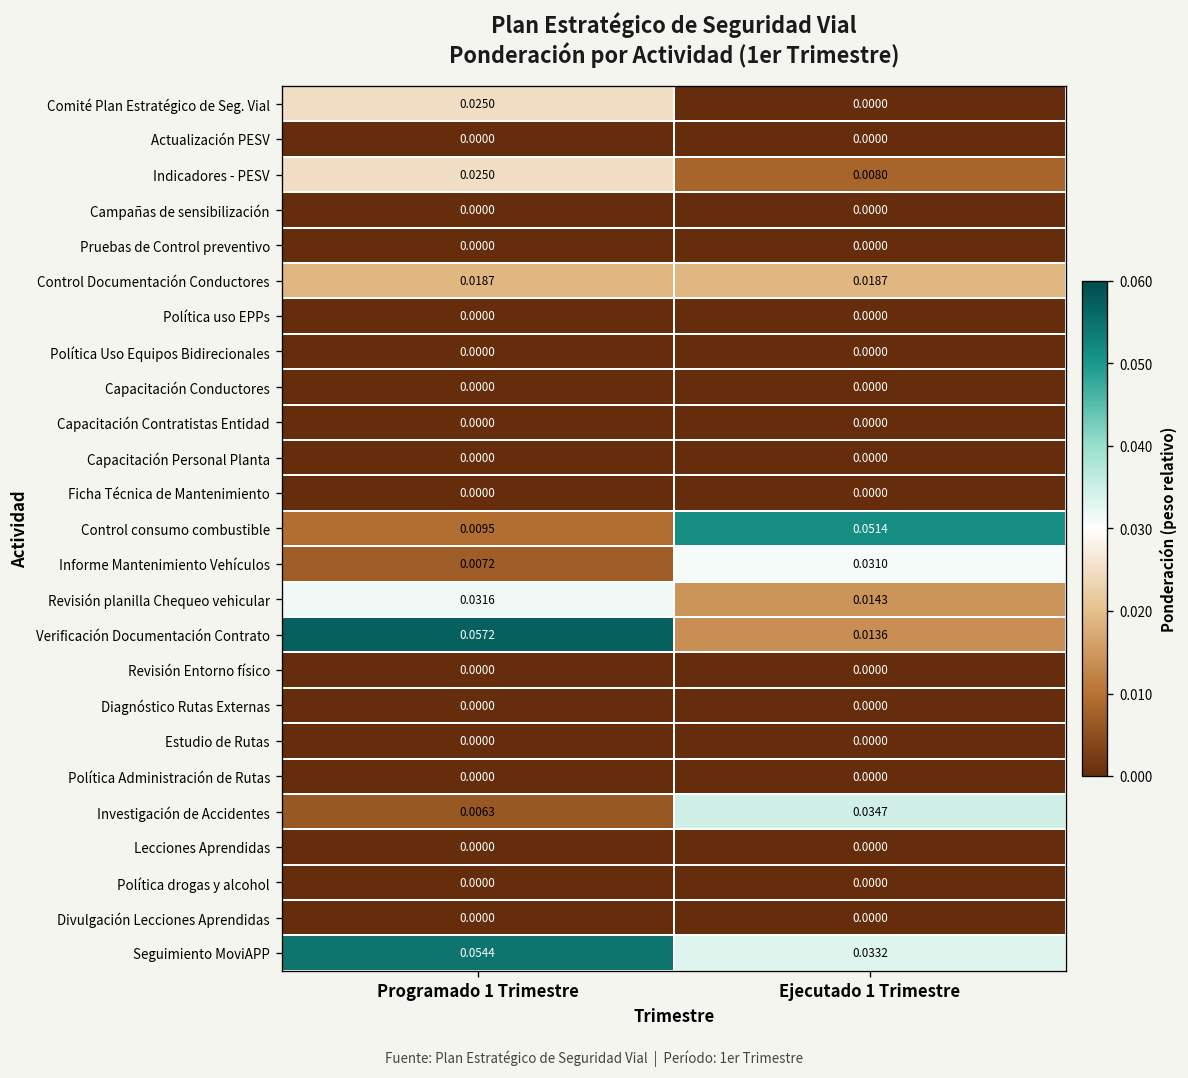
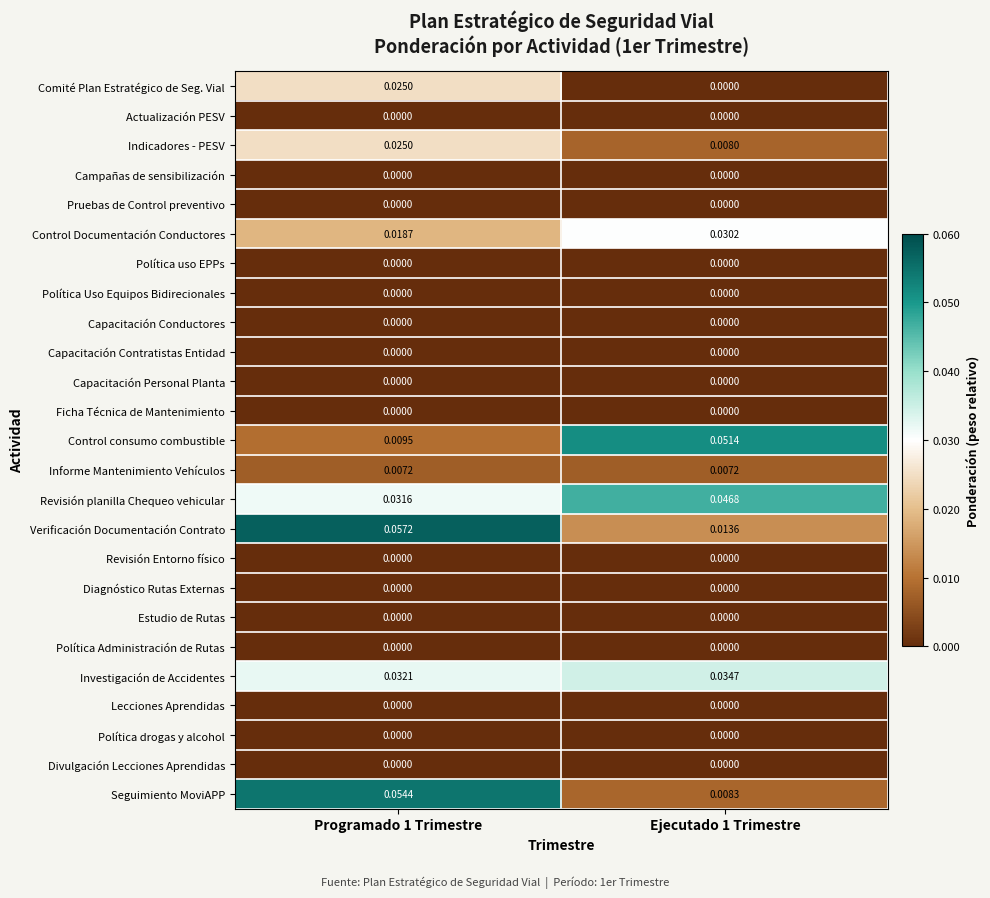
  {
    "Comité Plan Estratégico de Seg. Vial": {
      "Programado 1 Trimestre": 0.0250,
      "Ejecutado 1 Trimestre": 0.0000
    },
    "Actualización PESV": {
      "Programado 1 Trimestre": 0.0000,
      "Ejecutado 1 Trimestre": 0.0000
    },
    "Indicadores - PESV": {
      "Programado 1 Trimestre": 0.0250,
      "Ejecutado 1 Trimestre": 0.0080
    },
    "Campañas de sensibilización": {
      "Programado 1 Trimestre": 0.0000,
      "Ejecutado 1 Trimestre": 0.0000
    },
    "Pruebas de Control preventivo": {
      "Programado 1 Trimestre": 0.0000,
      "Ejecutado 1 Trimestre": 0.0000
    },
    "Control Documentación Conductores": {
      "Programado 1 Trimestre": 0.0187,
-     "Ejecutado 1 Trimestre": 0.0187
+     "Ejecutado 1 Trimestre": 0.0302
    },
    "Política uso EPPs": {
      "Programado 1 Trimestre": 0.0000,
      "Ejecutado 1 Trimestre": 0.0000
    },
    "Política Uso Equipos Bidirecionales": {
      "Programado 1 Trimestre": 0.0000,
      "Ejecutado 1 Trimestre": 0.0000
    },
    "Capacitación Conductores": {
      "Programado 1 Trimestre": 0.0000,
      "Ejecutado 1 Trimestre": 0.0000
    },
    "Capacitación Contratistas Entidad": {
      "Programado 1 Trimestre": 0.0000,
      "Ejecutado 1 Trimestre": 0.0000
    },
    "Capacitación Personal Planta": {
      "Programado 1 Trimestre": 0.0000,
      "Ejecutado 1 Trimestre": 0.0000
    },
    "Ficha Técnica de Mantenimiento": {
      "Programado 1 Trimestre": 0.0000,
      "Ejecutado 1 Trimestre": 0.0000
    },
    "Control consumo combustible": {
      "Programado 1 Trimestre": 0.0095,
      "Ejecutado 1 Trimestre": 0.0514
    },
    "Informe Mantenimiento Vehículos": {
      "Programado 1 Trimestre": 0.0072,
-     "Ejecutado 1 Trimestre": 0.0310
+     "Ejecutado 1 Trimestre": 0.0072
    },
    "Revisión planilla Chequeo vehicular": {
      "Programado 1 Trimestre": 0.0316,
-     "Ejecutado 1 Trimestre": 0.0143
+     "Ejecutado 1 Trimestre": 0.0468
    },
    "Verificación Documentación Contrato": {
      "Programado 1 Trimestre": 0.0572,
      "Ejecutado 1 Trimestre": 0.0136
    },
    "Revisión Entorno físico": {
      "Programado 1 Trimestre": 0.0000,
      "Ejecutado 1 Trimestre": 0.0000
    },
    "Diagnóstico Rutas Externas": {
      "Programado 1 Trimestre": 0.0000,
      "Ejecutado 1 Trimestre": 0.0000
    },
    "Estudio de Rutas": {
      "Programado 1 Trimestre": 0.0000,
      "Ejecutado 1 Trimestre": 0.0000
    },
    "Política Administración de Rutas": {
      "Programado 1 Trimestre": 0.0000,
      "Ejecutado 1 Trimestre": 0.0000
    },
    "Investigación de Accidentes": {
-     "Programado 1 Trimestre": 0.0063,
+     "Programado 1 Trimestre": 0.0321,
      "Ejecutado 1 Trimestre": 0.0347
    },
    "Lecciones Aprendidas": {
      "Programado 1 Trimestre": 0.0000,
      "Ejecutado 1 Trimestre": 0.0000
    },
    "Política drogas y alcohol": {
      "Programado 1 Trimestre": 0.0000,
      "Ejecutado 1 Trimestre": 0.0000
    },
    "Divulgación Lecciones Aprendidas": {
      "Programado 1 Trimestre": 0.0000,
      "Ejecutado 1 Trimestre": 0.0000
    },
    "Seguimiento MoviAPP": {
      "Programado 1 Trimestre": 0.0544,
-     "Ejecutado 1 Trimestre": 0.0332
+     "Ejecutado 1 Trimestre": 0.0083
    }
  }
